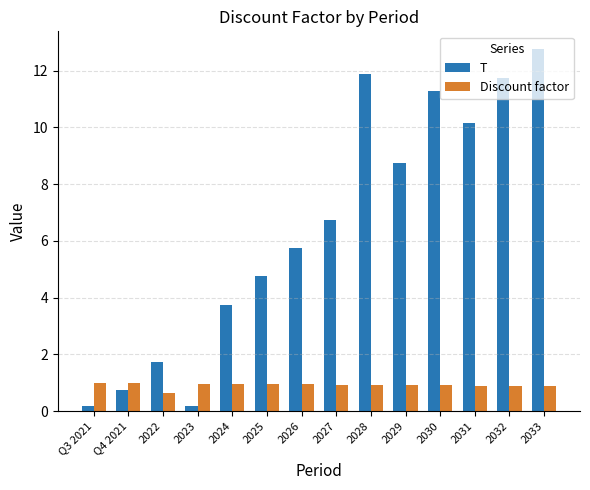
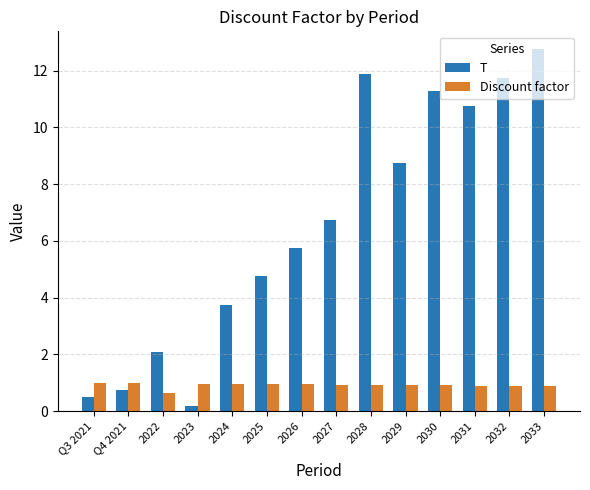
  {
    "T": {
-     "Q3 2021": 0.2,
+     "Q3 2021": 0.5,
      "Q4 2021": 0.8,
-     "2022": 1.8,
+     "2022": 2.1,
      "2023": 0.2,
      "2024": 3.8,
      "2025": 4.8,
      "2026": 5.8,
      "2027": 6.8,
      "2028": 11.9,
      "2029": 8.8,
      "2030": 11.3,
-     "2031": 10.1
+     "2031": 10.8
    },
    "Discount factor": {
      "Q3 2021": 1.0,
      "Q4 2021": 1.0,
      "2022": 0.7,
      "2023": 1.0,
      "2024": 1.0,
      "2025": 1.0,
      "2026": 0.9,
      "2027": 0.9,
      "2028": 0.9,
      "2029": 0.9,
      "2030": 0.9,
      "2031": 0.9,
      "2032": 0.9,
      "2033": 0.9
    }
  }
